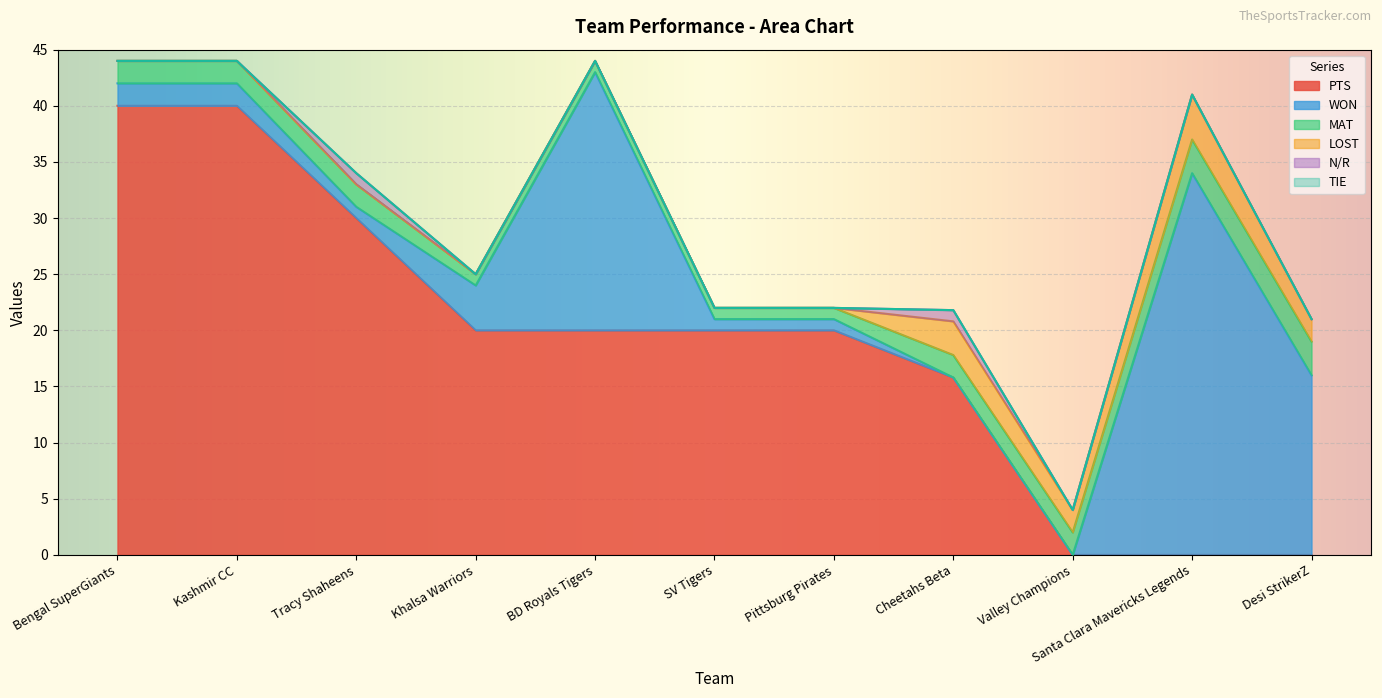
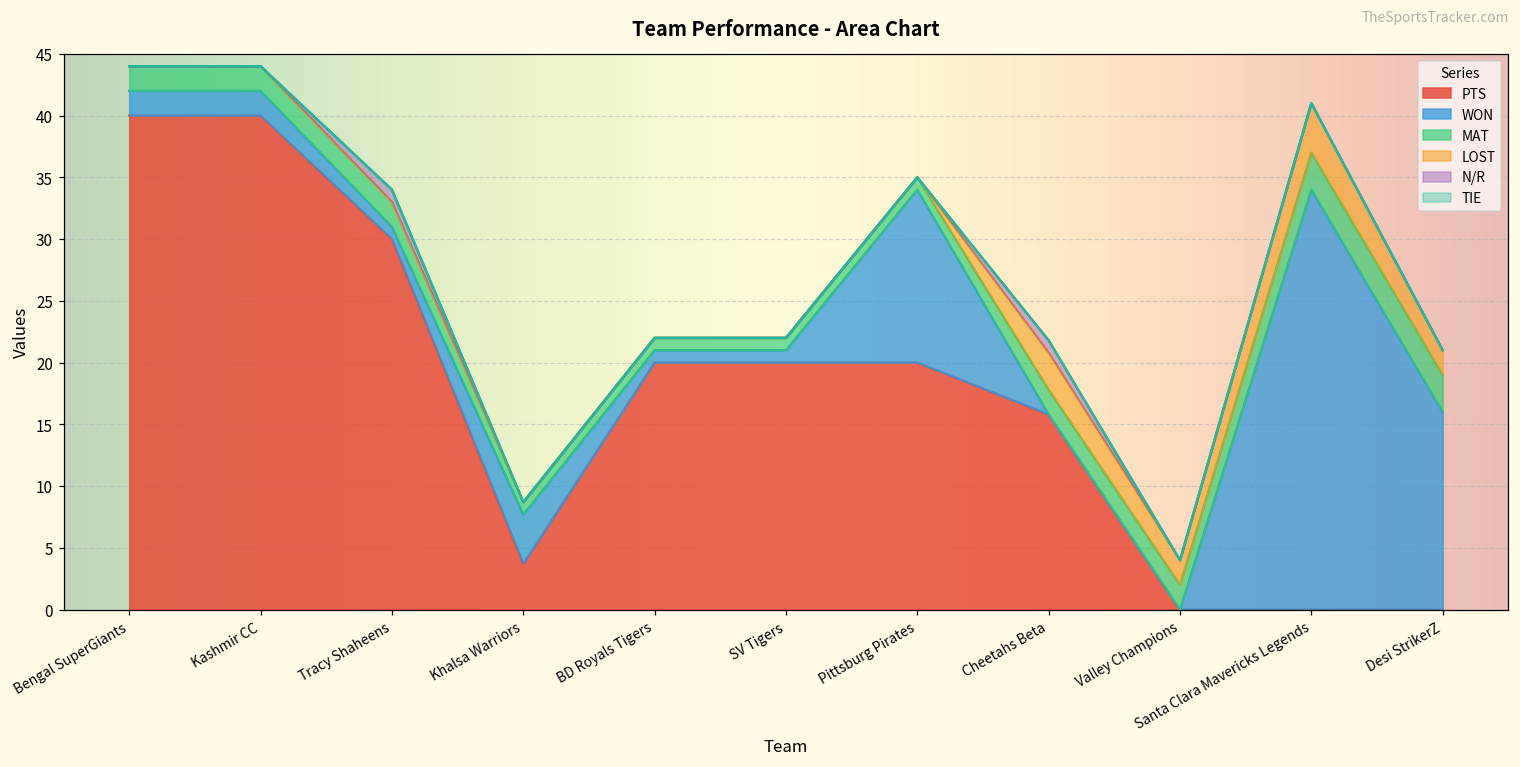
  {
    "PTS": {
      "Bengal SuperGiants": 40.0,
      "Kashmir CC": 40.0,
      "Tracy Shaheens": 30.0,
-     "Khalsa Warriors": 20.0,
+     "Khalsa Warriors": 3.7,
      "BD Royals Tigers": 20.0,
      "SV Tigers": 20.0,
      "Pittsburg Pirates": 20.0,
      "Santa Clara Mavericks Legends": 0.0,
      "Desi StrikerZ": 0.0
    },
    "WON": {
      "Bengal SuperGiants": 2,
      "Kashmir CC": 2,
      "Tracy Shaheens": 1,
      "Khalsa Warriors": 4,
-     "BD Royals Tigers": 23,
+     "BD Royals Tigers": 1,
      "SV Tigers": 1,
-     "Pittsburg Pirates": 1,
+     "Pittsburg Pirates": 14,
      "Santa Clara Mavericks Legends": 34,
      "Desi StrikerZ": 16
    },
    "LOST": {
      "Cheetahs Beta": 3.0
    }
  }
